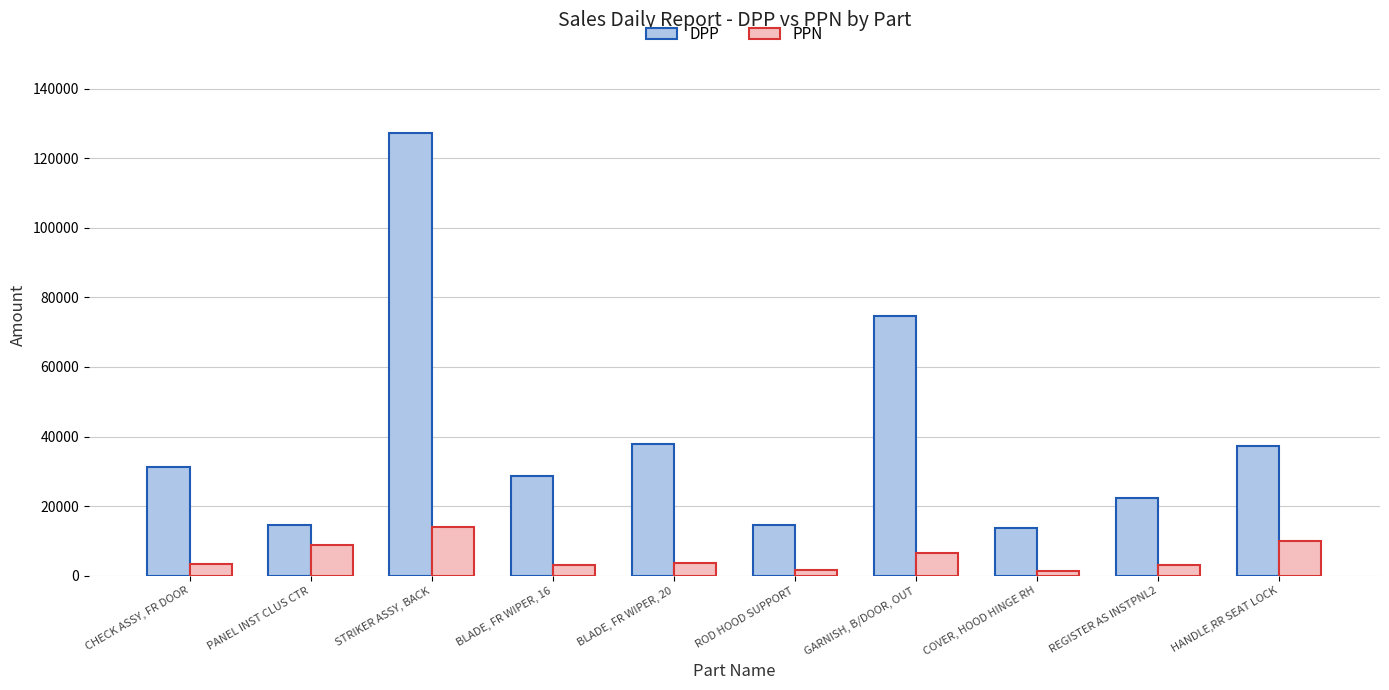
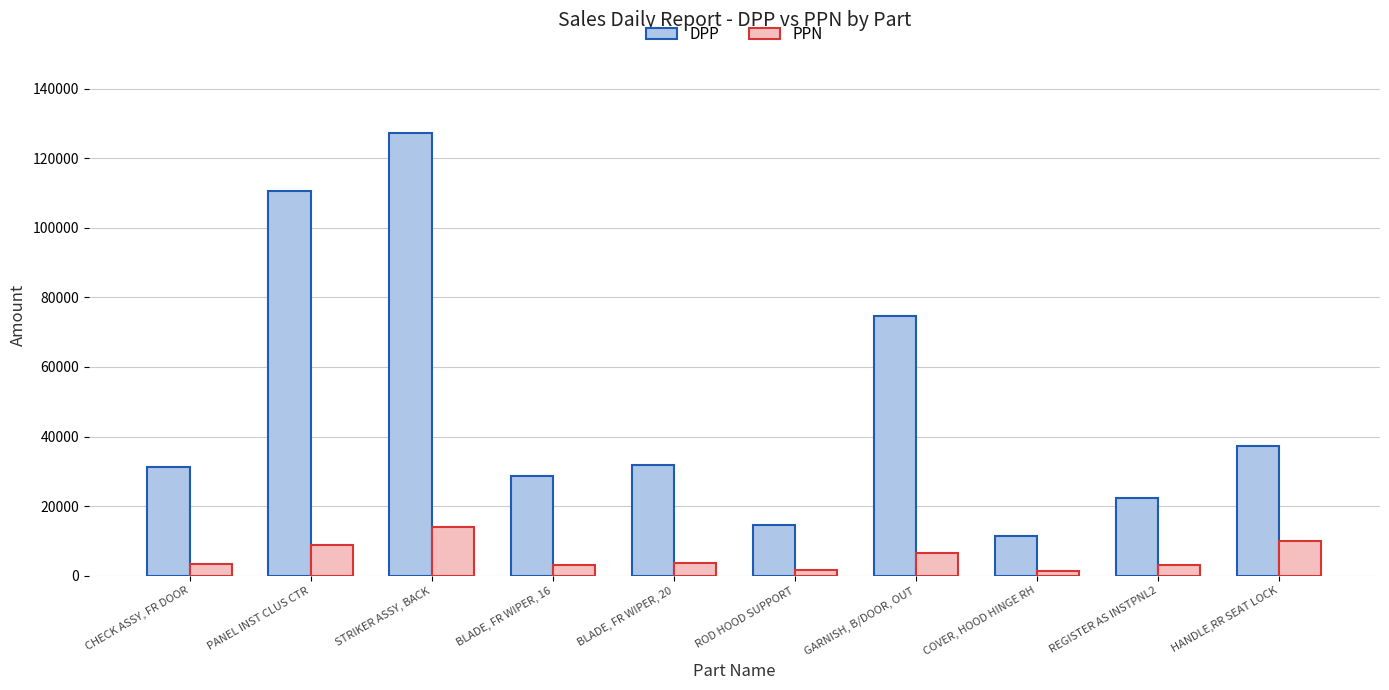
  {
    "DPP": {
      "CHECK ASSY, FR DOOR": 31000,
-     "PANEL INST CLUS CTR": 15000,
+     "PANEL INST CLUS CTR": 111000,
      "STRIKER ASSY, BACK": 127000,
      "BLADE, FR WIPER, 16": 29000,
-     "BLADE, FR WIPER, 20": 38000,
+     "BLADE, FR WIPER, 20": 32000,
      "ROD HOOD SUPPORT": 14000,
      "GARNISH, B/DOOR, OUT": 75000,
-     "COVER, HOOD HINGE RH": 14000,
+     "COVER, HOOD HINGE RH": 11000,
      "REGISTER AS INSTPNL2": 22000,
      "HANDLE,RR SEAT LOCK": 37000
    },
    "PPN": {
      "CHECK ASSY, FR DOOR": 3000,
      "PANEL INST CLUS CTR": 9000,
      "STRIKER ASSY, BACK": 14000,
      "BLADE, FR WIPER, 16": 3000,
      "BLADE, FR WIPER, 20": 4000,
      "ROD HOOD SUPPORT": 2000,
      "GARNISH, B/DOOR, OUT": 7000,
      "COVER, HOOD HINGE RH": 1000,
      "REGISTER AS INSTPNL2": 3000,
      "HANDLE,RR SEAT LOCK": 10000
    }
  }
